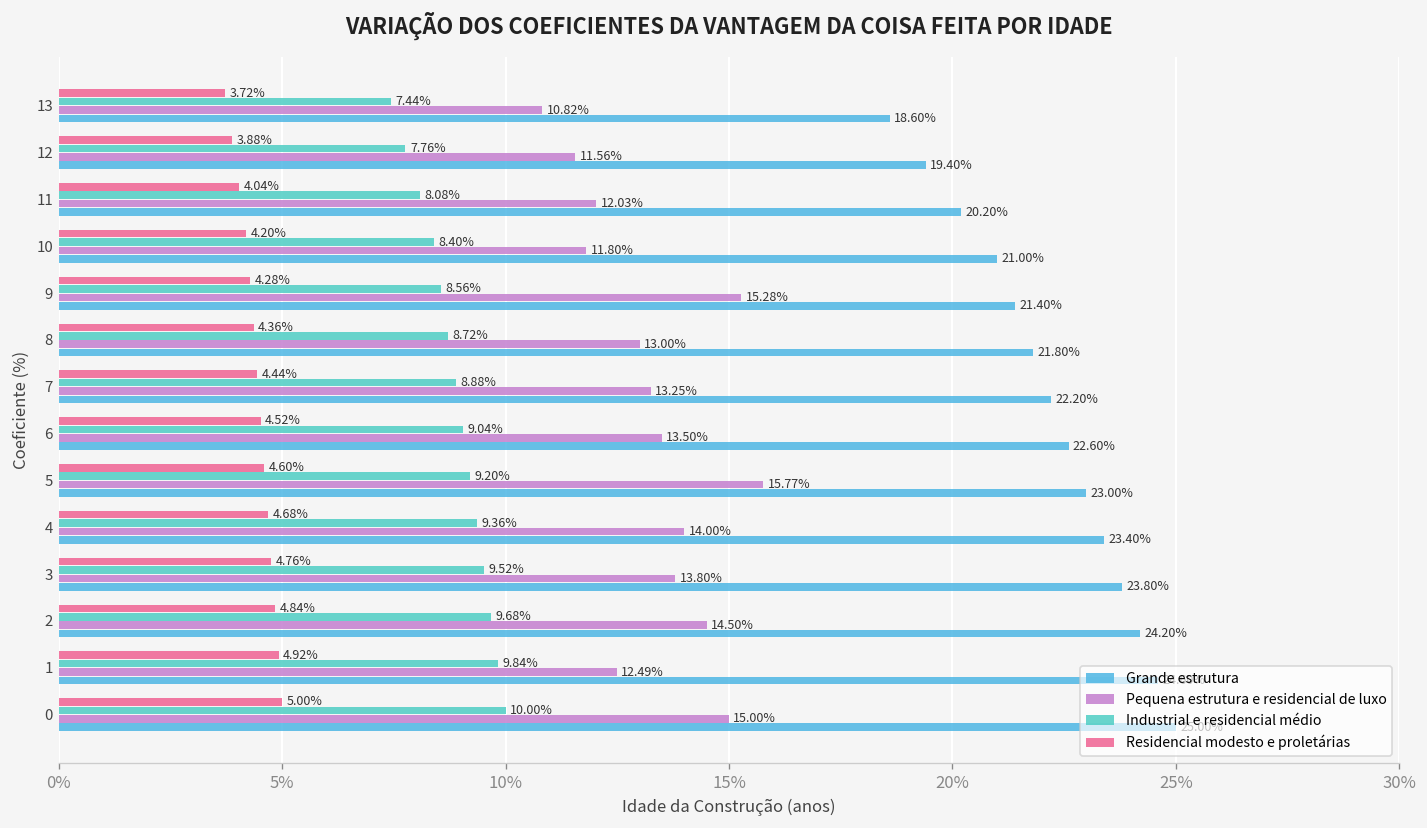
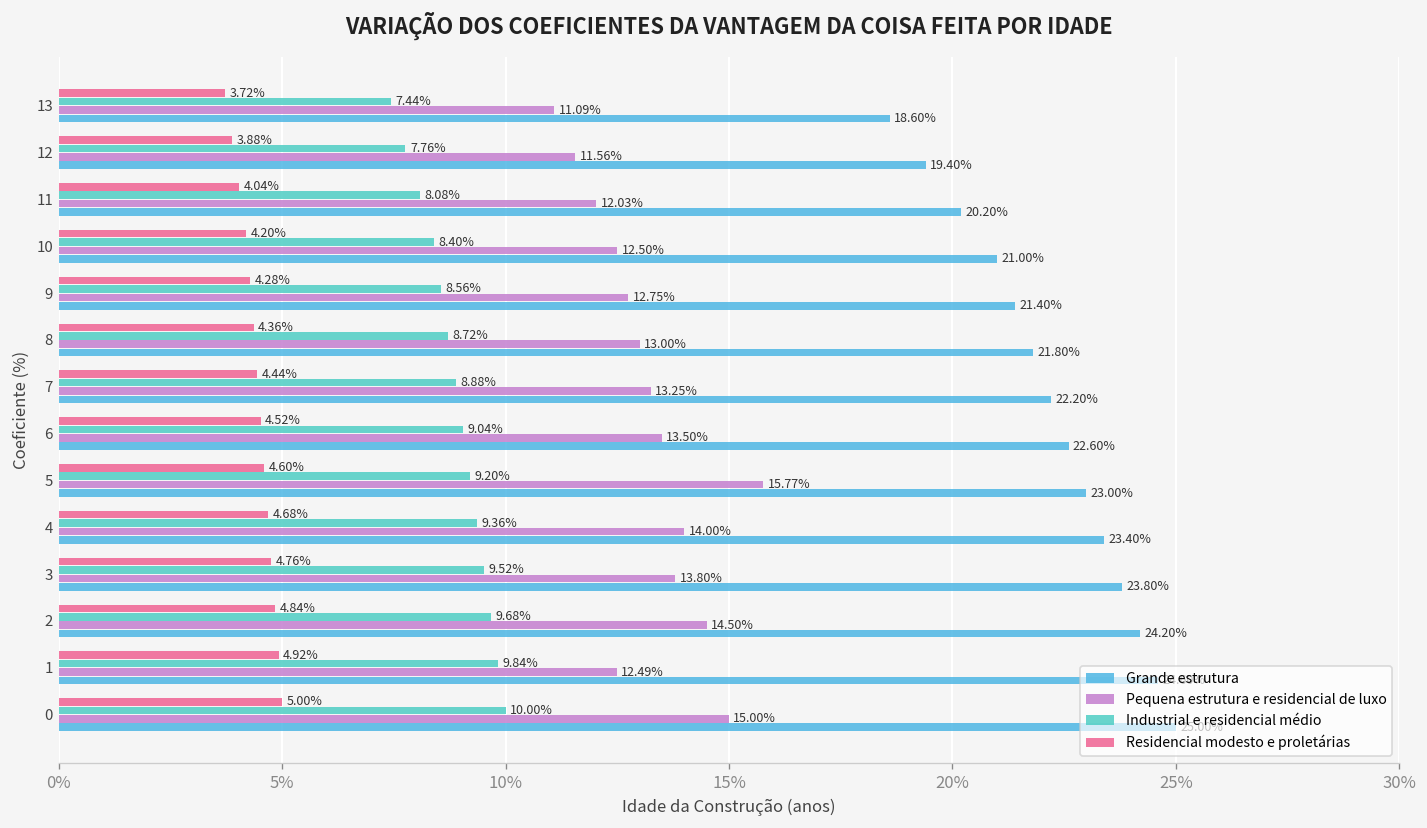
  {
    "Pequena estrutura e residencial de luxo": {
-     "13": "10.82%",
+     "13": "11.09%",
      "12": "11.56%",
      "11": "12.03%",
-     "10": "11.80%",
-     "9": "15.28%",
+     "10": "12.50%",
+     "9": "12.75%",
      "8": "13.00%",
      "7": "13.25%",
      "6": "13.50%",
      "5": "15.77%",
      "4": "14.00%",
      "3": "13.80%",
      "2": "14.50%",
      "1": "12.49%",
      "0": "15.00%"
    },
    "Residencial modesto e proletárias": {
      "13": "3.72%",
      "12": "3.88%",
      "11": "4.04%",
      "10": "4.20%",
      "9": "4.28%",
      "8": "4.36%",
      "7": "4.44%",
      "6": "4.52%",
      "5": "4.60%",
      "4": "4.68%",
      "3": "4.76%",
      "2": "4.84%",
      "1": "4.92%",
      "0": "5.00%"
    }
  }
